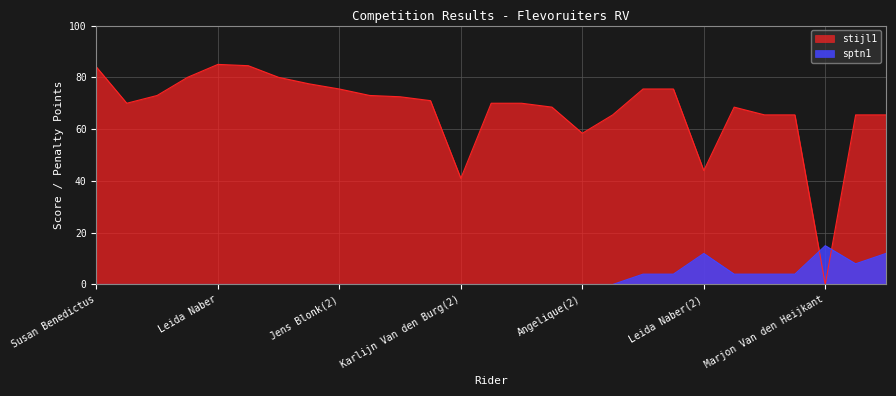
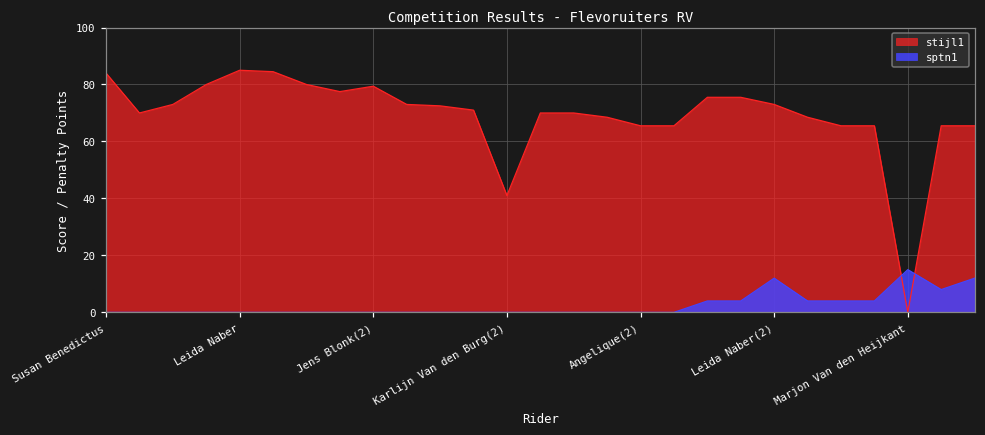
  {
    "stijl1": {
      "Susan Benedictus": 84,
      "Leida Naber": 85,
-     "Jens Blonk(2)": 76,
+     "Jens Blonk(2)": 79,
      "Karlijn Van den Burg(2)": 41,
-     "Angelique(2)": 58,
-     "Leida Naber(2)": 44,
+     "Angelique(2)": 66,
+     "Leida Naber(2)": 73,
      "Marjon Van den Heijkant": 0
    },
    "sptn1": {
      "Susan Benedictus": 0,
      "Leida Naber": 0,
      "Jens Blonk(2)": 0,
      "Karlijn Van den Burg(2)": 0,
      "Angelique(2)": 0,
      "Leida Naber(2)": 12,
      "Marjon Van den Heijkant": 15
    }
  }
